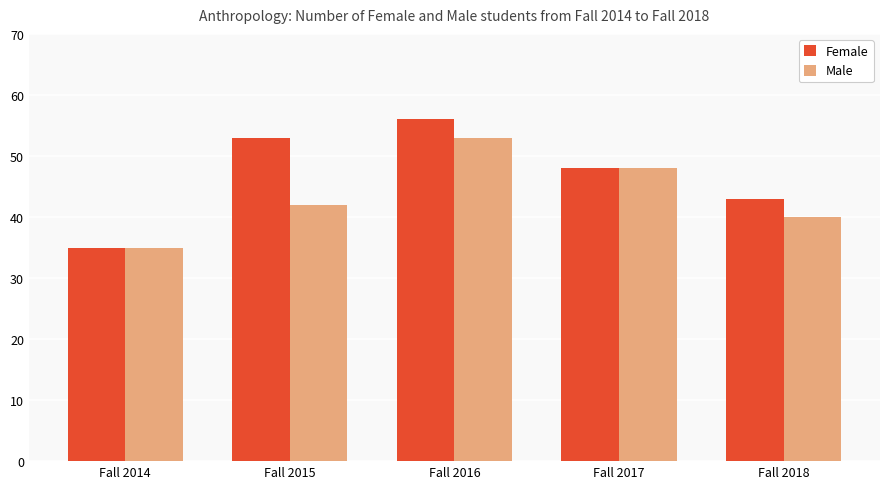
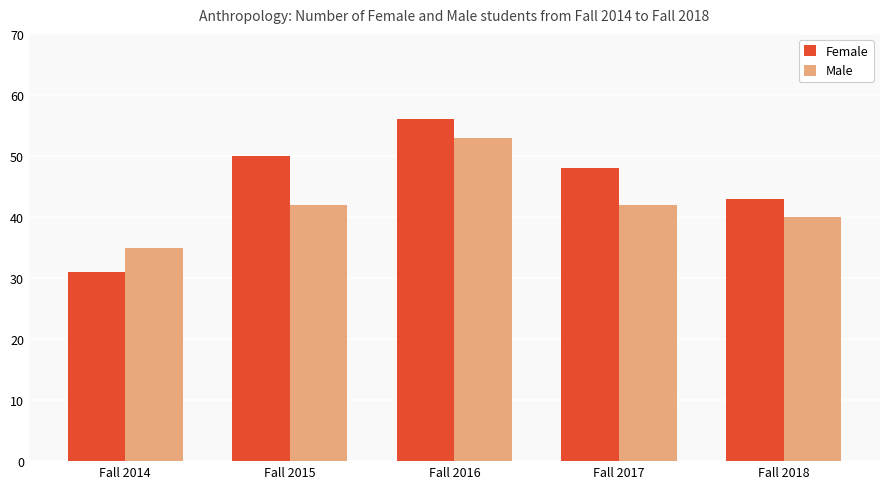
  {
    "Female": {
-     "Fall 2014": 35,
-     "Fall 2015": 53,
+     "Fall 2014": 31,
+     "Fall 2015": 50,
      "Fall 2016": 56,
      "Fall 2017": 48,
      "Fall 2018": 43
    },
    "Male": {
      "Fall 2014": 35,
      "Fall 2015": 42,
      "Fall 2016": 53,
-     "Fall 2017": 48,
+     "Fall 2017": 42,
      "Fall 2018": 40
    }
  }
